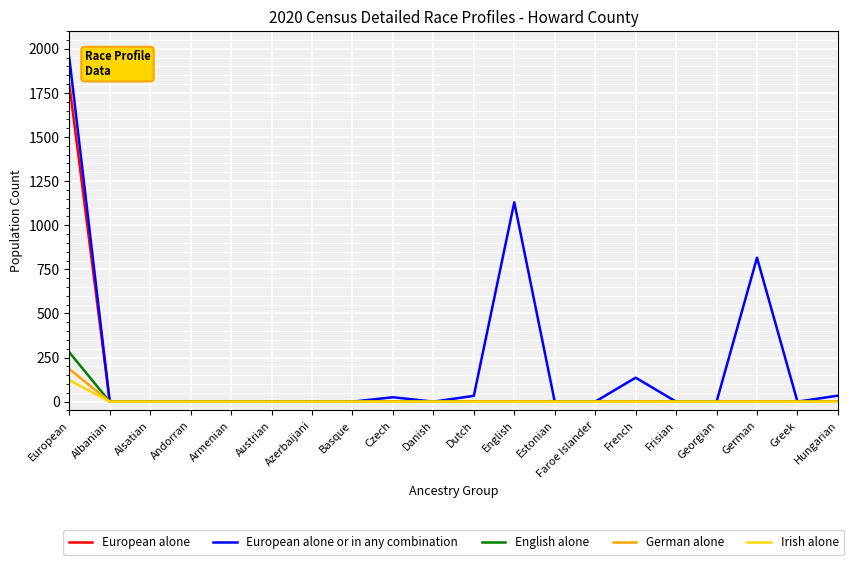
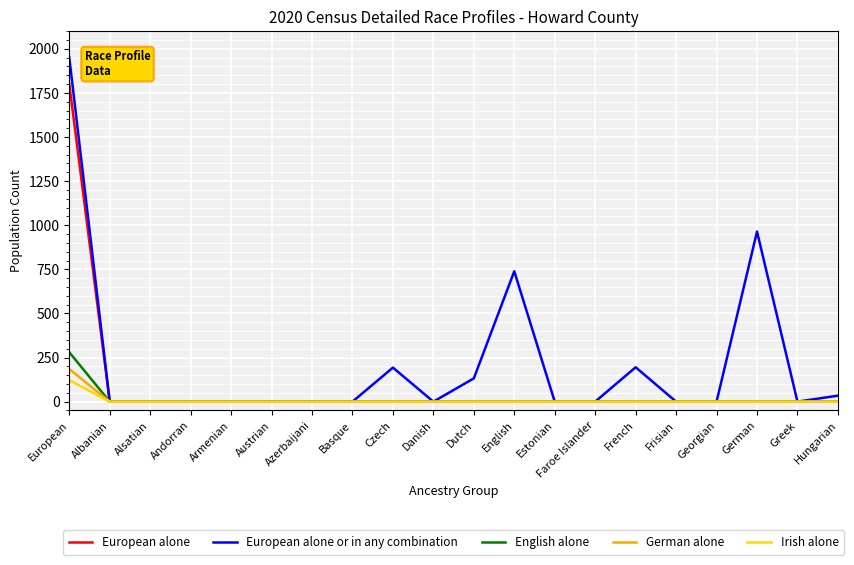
  {
    "European alone": {
      "European": 1800
    },
    "European alone or in any combination": {
      "European": 1950,
-     "Czech": 30,
-     "Dutch": 30,
-     "English": 1130,
-     "French": 140,
-     "German": 820,
+     "Czech": 190,
+     "Dutch": 130,
+     "English": 740,
+     "French": 200,
+     "German": 960,
      "Hungarian": 30
    },
    "English alone": {
      "European": 280
    }
  }
